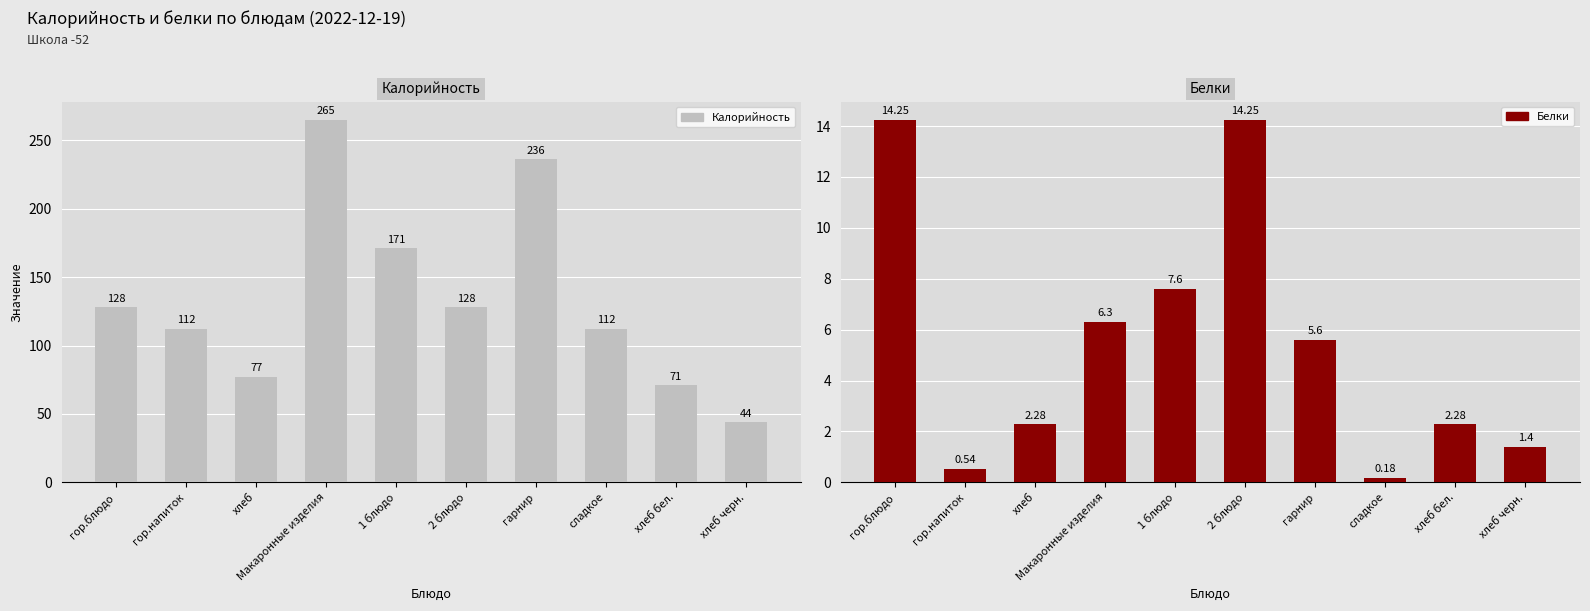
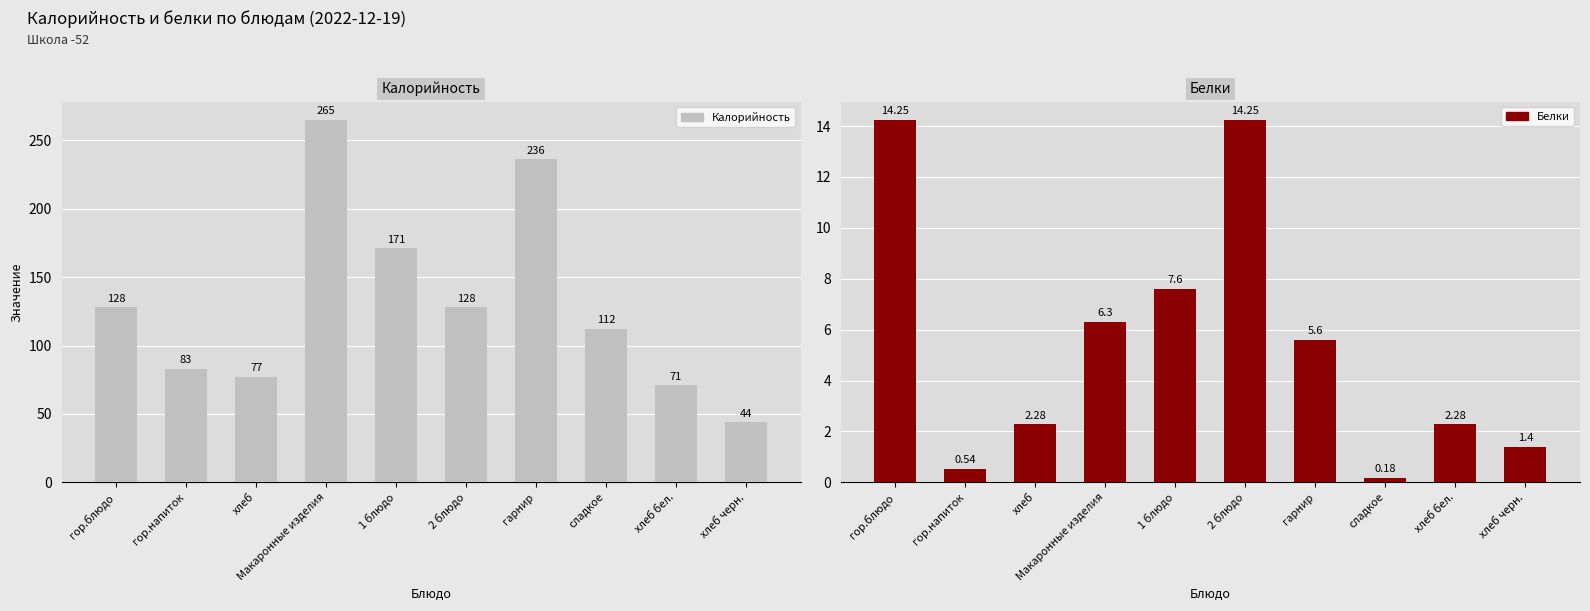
  {
    "Калорийность": {
      "гор.блюдо": 128,
-     "гор.напиток": 112,
+     "гор.напиток": 83,
      "хлеб": 77,
      "Макаронные изделия": 265,
      "1 блюдо": 171,
      "2 блюдо": 128,
      "гарнир": 236,
      "сладкое": 112,
      "хлеб бел.": 71,
      "хлеб черн.": 44
    },
    "Белки": {
      "гор.блюдо": 14.25,
      "гор.напиток": 0.54,
      "хлеб": 2.28,
      "Макаронные изделия": 6.3,
      "1 блюдо": 7.6,
      "2 блюдо": 14.25,
      "гарнир": 5.6,
      "сладкое": 0.18,
      "хлеб бел.": 2.28,
      "хлеб черн.": 1.4
    }
  }
